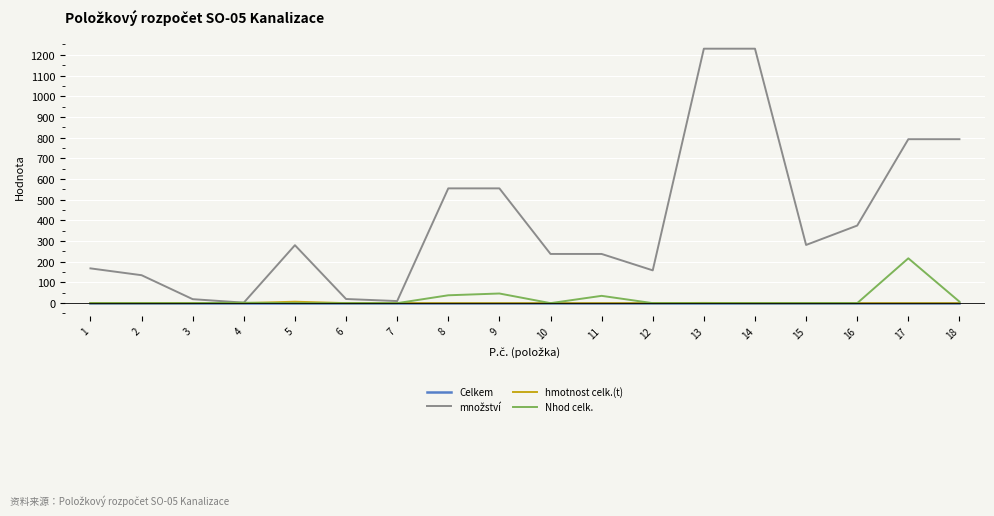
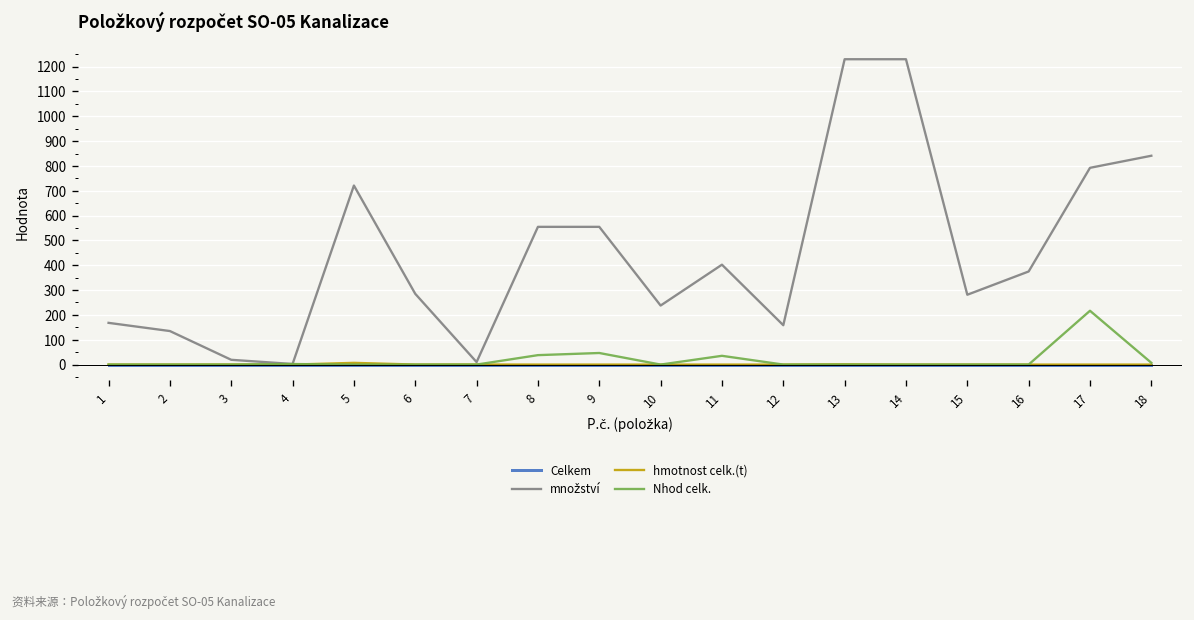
  {
    "množství": {
      "1": 170,
      "2": 140,
      "3": 20,
-     "5": 280,
-     "6": 20,
+     "5": 720,
+     "6": 290,
      "8": 550,
      "9": 550,
      "10": 240,
-     "11": 240,
+     "11": 400,
      "12": 160,
      "13": 1230,
      "14": 1230,
      "15": 280,
      "16": 370,
      "17": 790,
-     "18": 790
+     "18": 840
    },
    "Nhod celk.": {
      "8": 40,
      "9": 50,
      "11": 40,
      "17": 220
    }
  }
